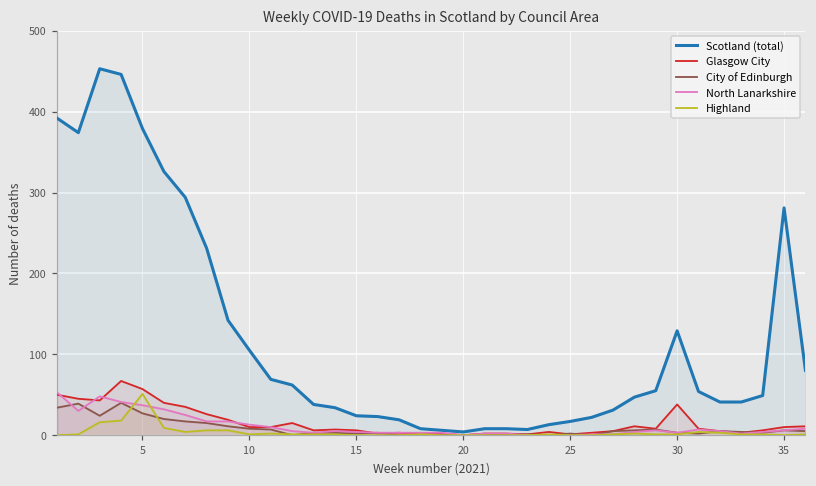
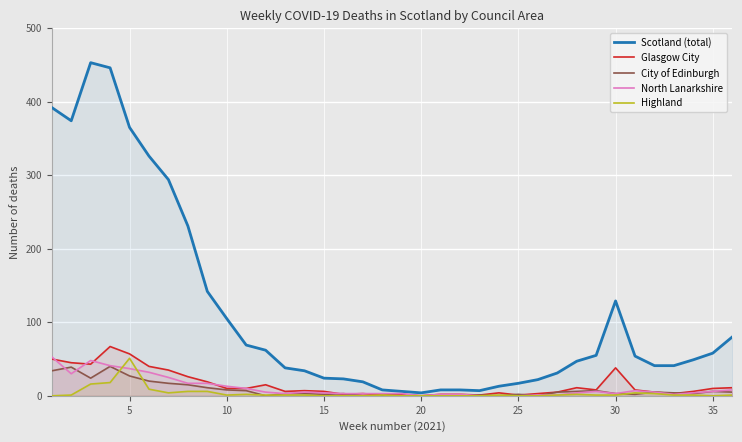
  {
    "Scotland (total)": {
-     "5": 380,
+     "5": 370,
      "10": 110,
      "15": 20,
      "20": 0,
      "25": 20,
      "30": 130,
-     "35": 280
+     "35": 60
    },
    "Glasgow City": {
      "5": 60,
      "30": 40,
      "35": 10
    },
    "City of Edinburgh": {
      "5": 30
    },
    "North Lanarkshire": {
      "5": 40
    },
    "Highland": {
      "5": 50,
      "10": 0,
      "35": 0
    }
  }
